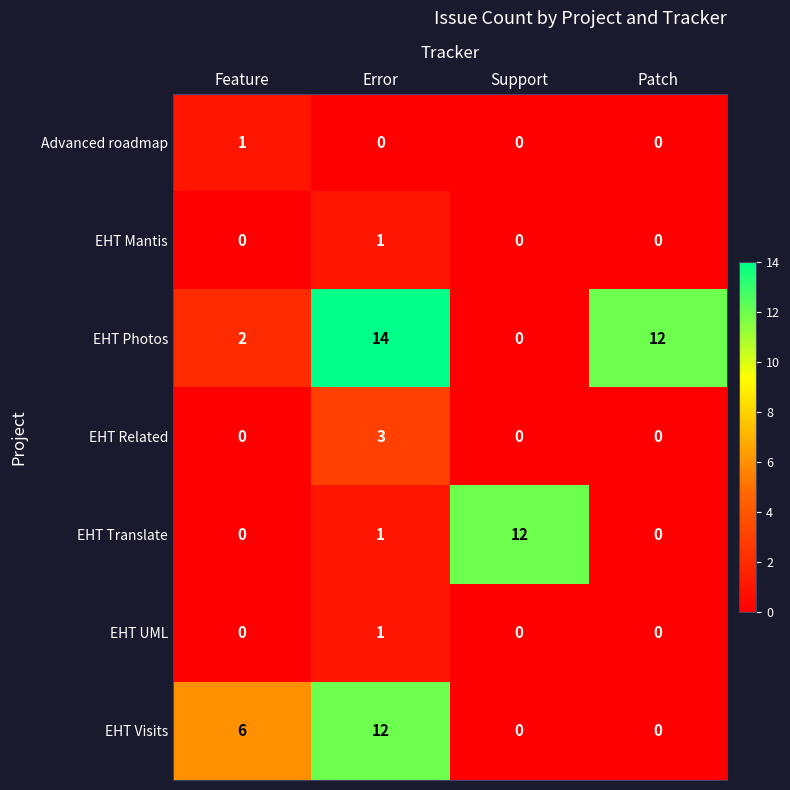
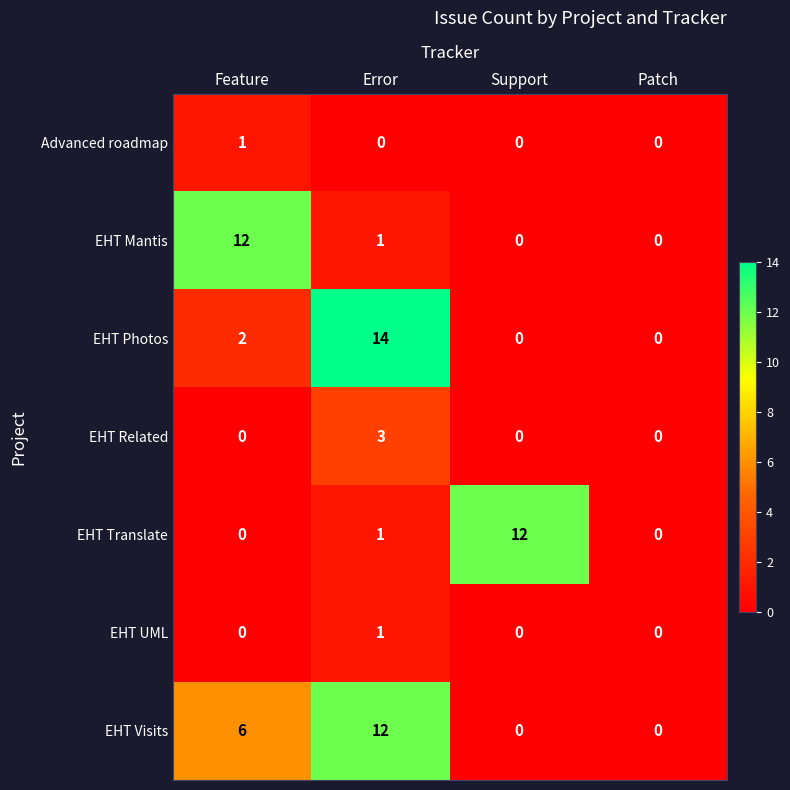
  {
    "Advanced roadmap": {
      "Feature": 1,
      "Error": 0,
      "Support": 0,
      "Patch": 0
    },
    "EHT Mantis": {
-     "Feature": 0,
+     "Feature": 12,
      "Error": 1,
      "Support": 0,
      "Patch": 0
    },
    "EHT Photos": {
      "Feature": 2,
      "Error": 14,
      "Support": 0,
-     "Patch": 12
+     "Patch": 0
    },
    "EHT Related": {
      "Feature": 0,
      "Error": 3,
      "Support": 0,
      "Patch": 0
    },
    "EHT Translate": {
      "Feature": 0,
      "Error": 1,
      "Support": 12,
      "Patch": 0
    },
    "EHT UML": {
      "Feature": 0,
      "Error": 1,
      "Support": 0,
      "Patch": 0
    },
    "EHT Visits": {
      "Feature": 6,
      "Error": 12,
      "Support": 0,
      "Patch": 0
    }
  }
